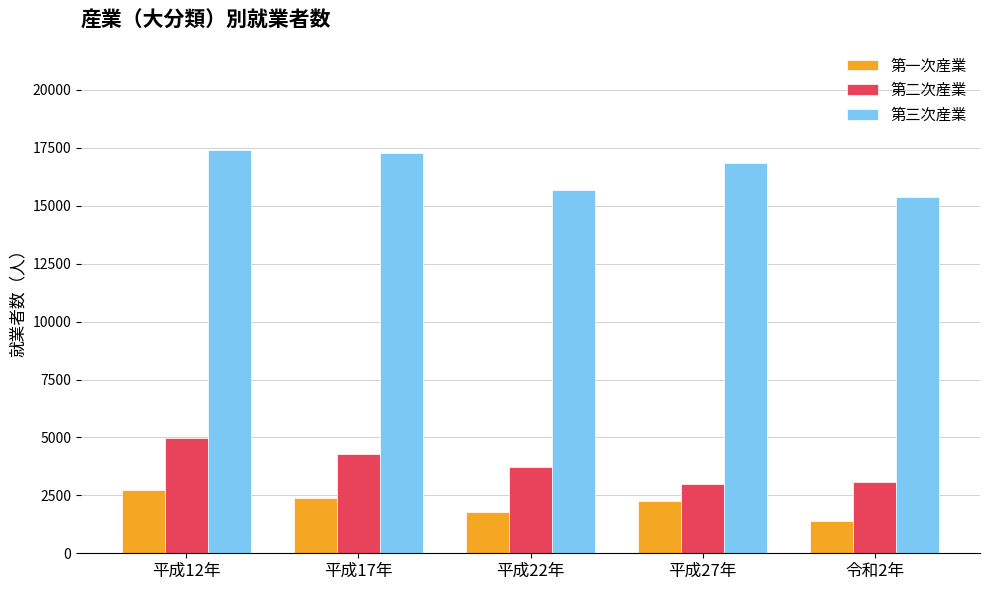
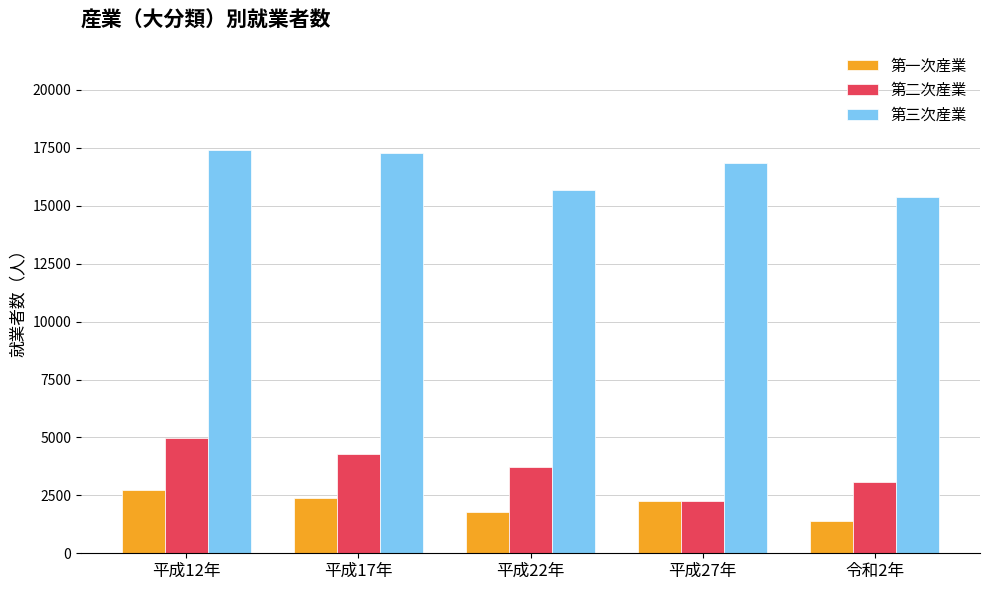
  {
    "第一次産業": {
      "平成12年": 2700,
      "平成17年": 2400,
      "平成22年": 1800,
      "平成27年": 2200,
      "令和2年": 1400
    },
    "第二次産業": {
      "平成12年": 5000,
      "平成17年": 4300,
      "平成22年": 3700,
-     "平成27年": 3000,
+     "平成27年": 2300,
      "令和2年": 3100
    },
    "第三次産業": {
      "平成12年": 17400,
      "平成17年": 17300,
      "平成22年": 15700,
      "平成27年": 16800,
      "令和2年": 15400
    }
  }
